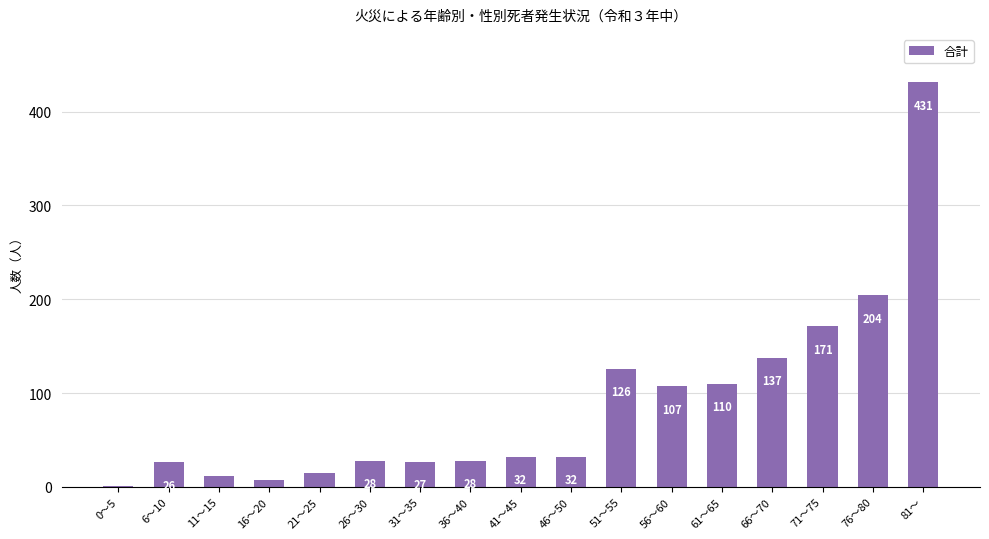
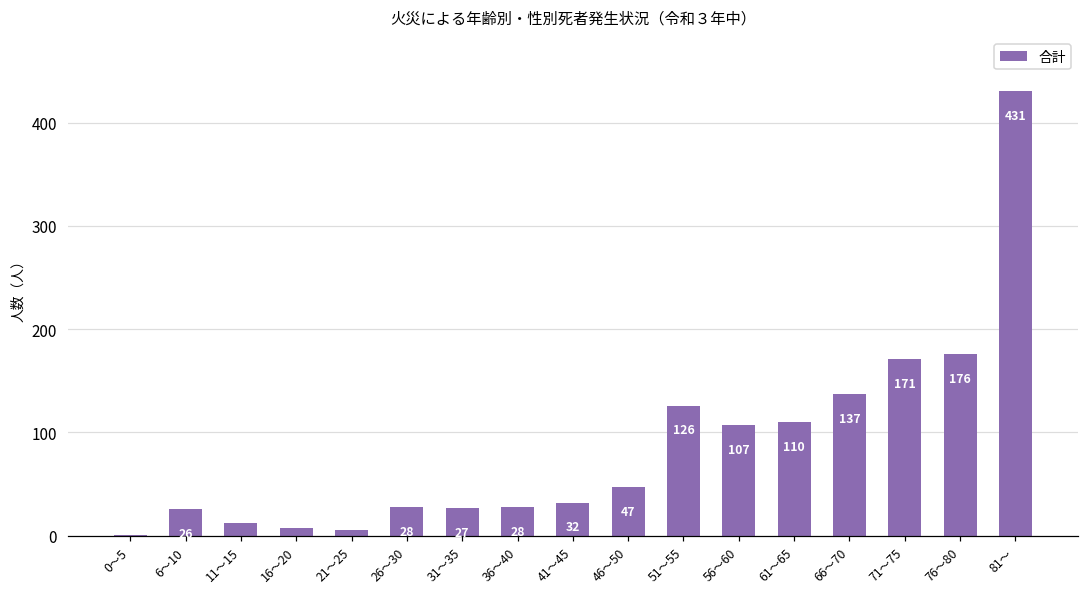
  {
    "6～10": 26,
-   "21～25": 20,
+   "21～25": 10,
    "26～30": 28,
    "31～35": 27,
    "36～40": 28,
    "41～45": 32,
-   "46～50": 32,
+   "46～50": 47,
    "51～55": 126,
    "56～60": 107,
    "61～65": 110,
    "66～70": 137,
    "71～75": 171,
-   "76～80": 204,
+   "76～80": 176,
    "81～": 431
  }
